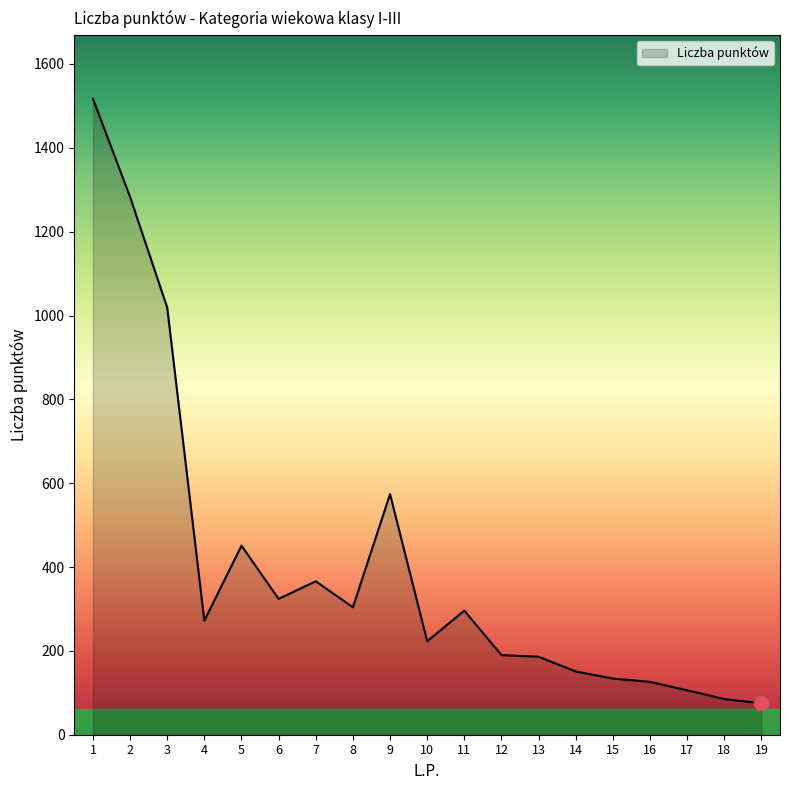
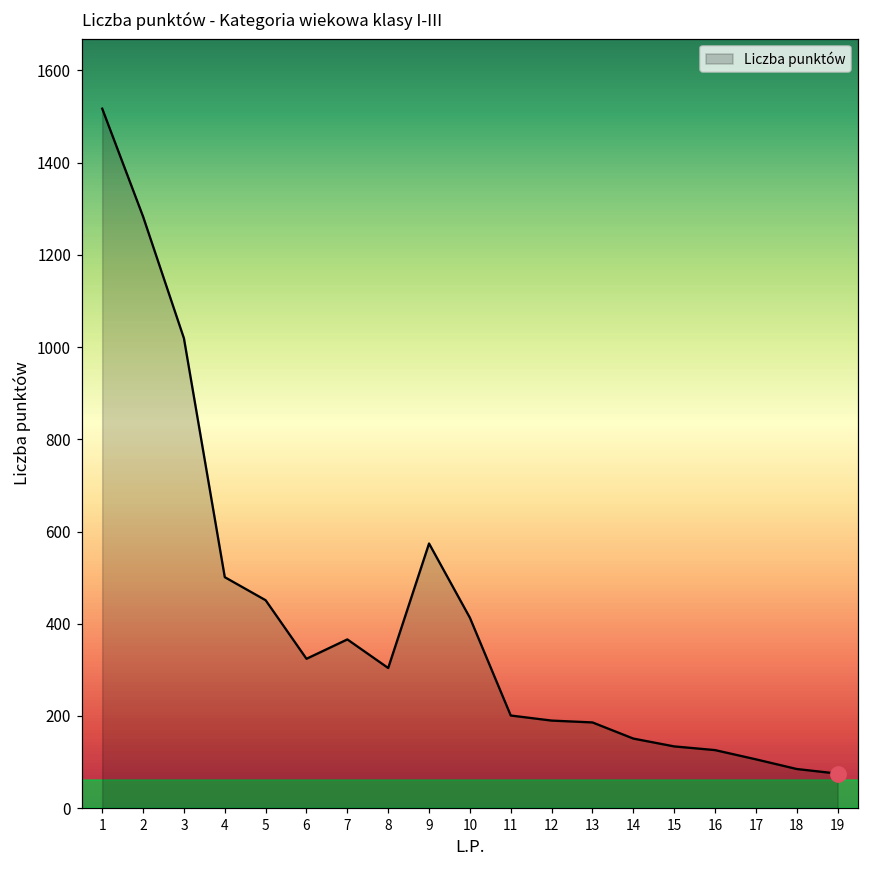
  {
    "Liczba punktów": {
      "1": 1520,
      "2": 1280,
      "3": 1020,
-     "4": 270,
+     "4": 500,
      "5": 450,
      "6": 320,
      "7": 370,
      "8": 300,
      "9": 570,
-     "10": 220,
-     "11": 300,
+     "10": 410,
+     "11": 200,
      "12": 190,
      "13": 190,
      "14": 150,
      "15": 130,
      "16": 130,
      "17": 110,
      "18": 90
    }
  }
